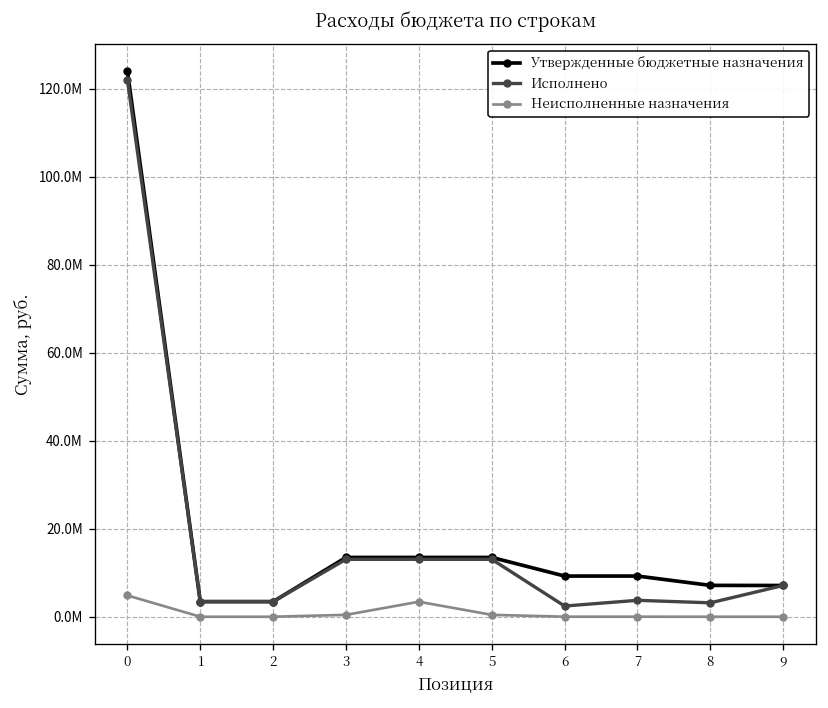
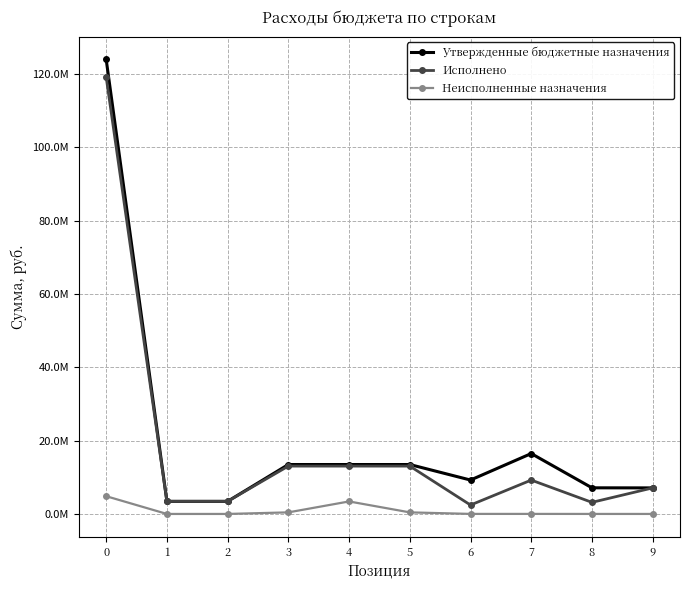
  {
    "Утвержденные бюджетные назначения": {
      "0": 124000000,
      "6": 9000000,
-     "7": 9000000,
+     "7": 16000000,
      "8": 7000000
    },
    "Исполнено": {
-     "0": 122000000,
+     "0": 119000000,
      "6": 2000000,
-     "7": 4000000,
+     "7": 9000000,
      "8": 3000000
    },
    "Неисполненные назначения": {
      "0": 5000000,
      "1": 0,
      "2": 0,
      "3": 0,
      "4": 3000000,
      "5": 0,
      "6": 0,
      "7": 0,
      "8": 0,
      "9": 0
    }
  }
